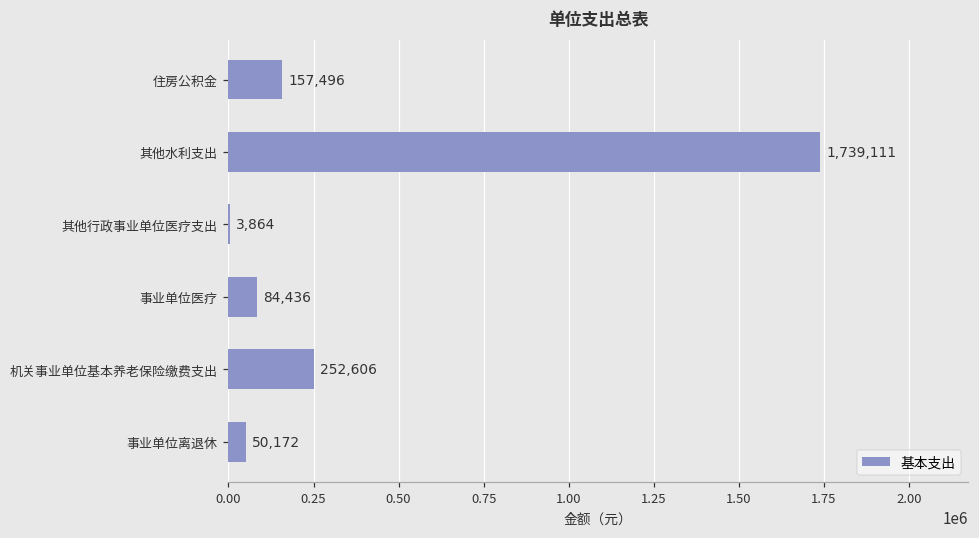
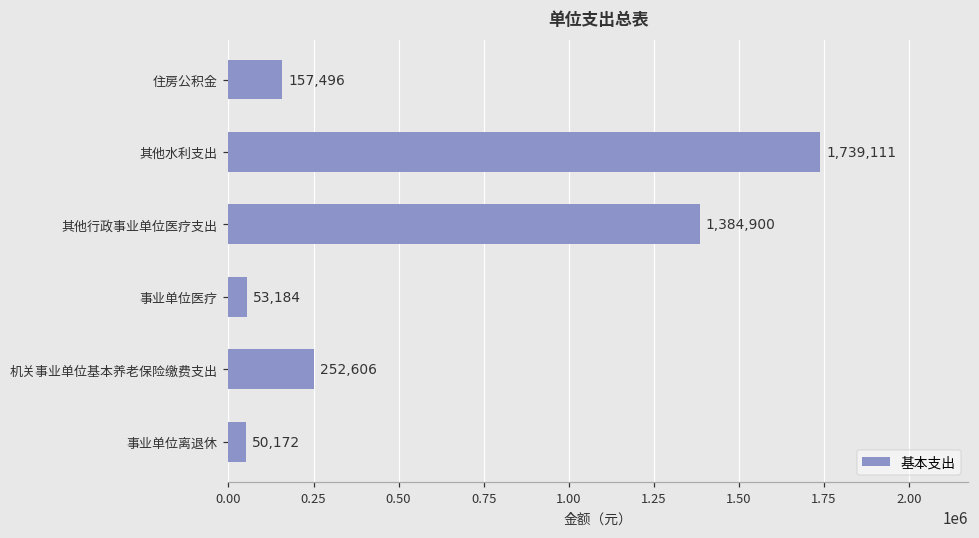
  {
    "住房公积金": "157,496",
    "其他水利支出": "1,739,111",
-   "其他行政事业单位医疗支出": "3,864",
-   "事业单位医疗": "84,436",
+   "其他行政事业单位医疗支出": "1,384,900",
+   "事业单位医疗": "53,184",
    "机关事业单位基本养老保险缴费支出": "252,606",
    "事业单位离退休": "50,172"
  }
